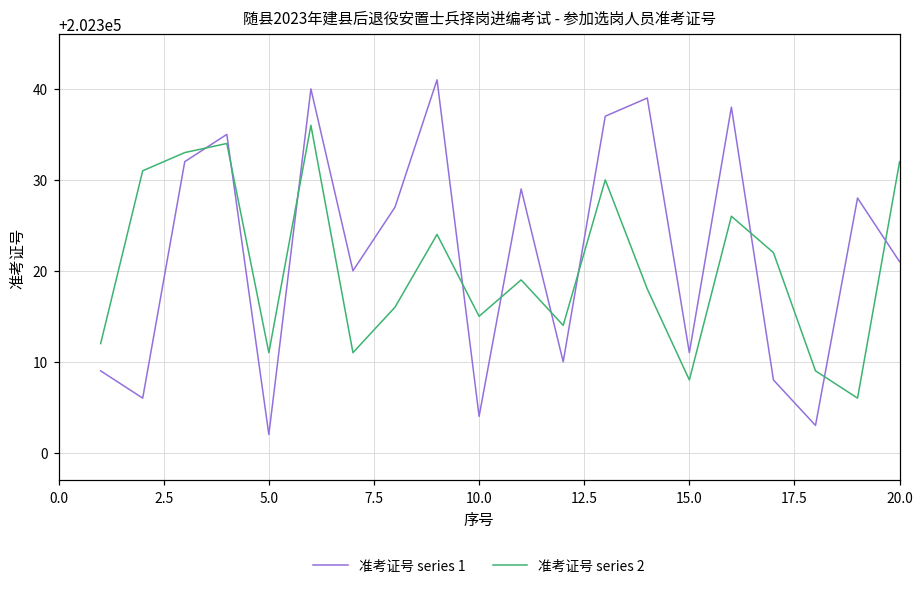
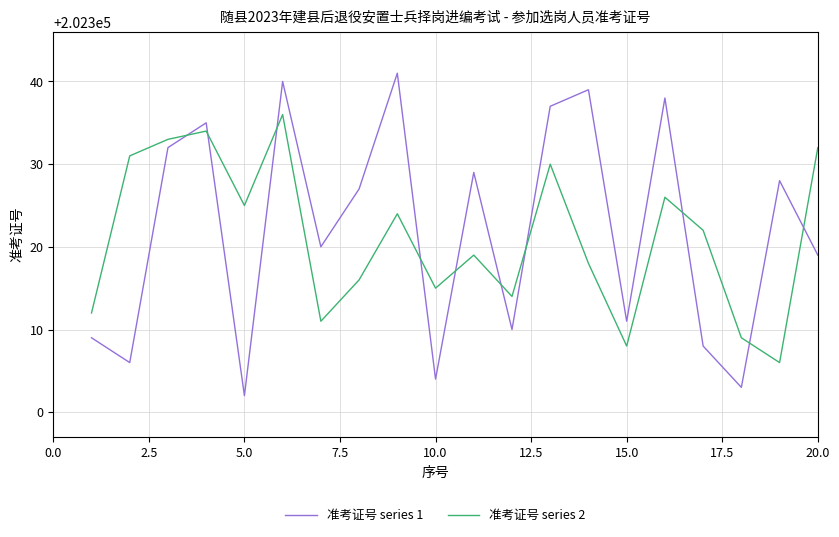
  {
    "准考证号 series 1": {
      "5.0": 202302,
      "10.0": 202304,
      "15.0": 202311,
-     "20.0": 202321
+     "20.0": 202319
    },
    "准考证号 series 2": {
-     "5.0": 202311,
+     "5.0": 202325,
      "10.0": 202315,
      "15.0": 202308,
      "20.0": 202332
    }
  }
